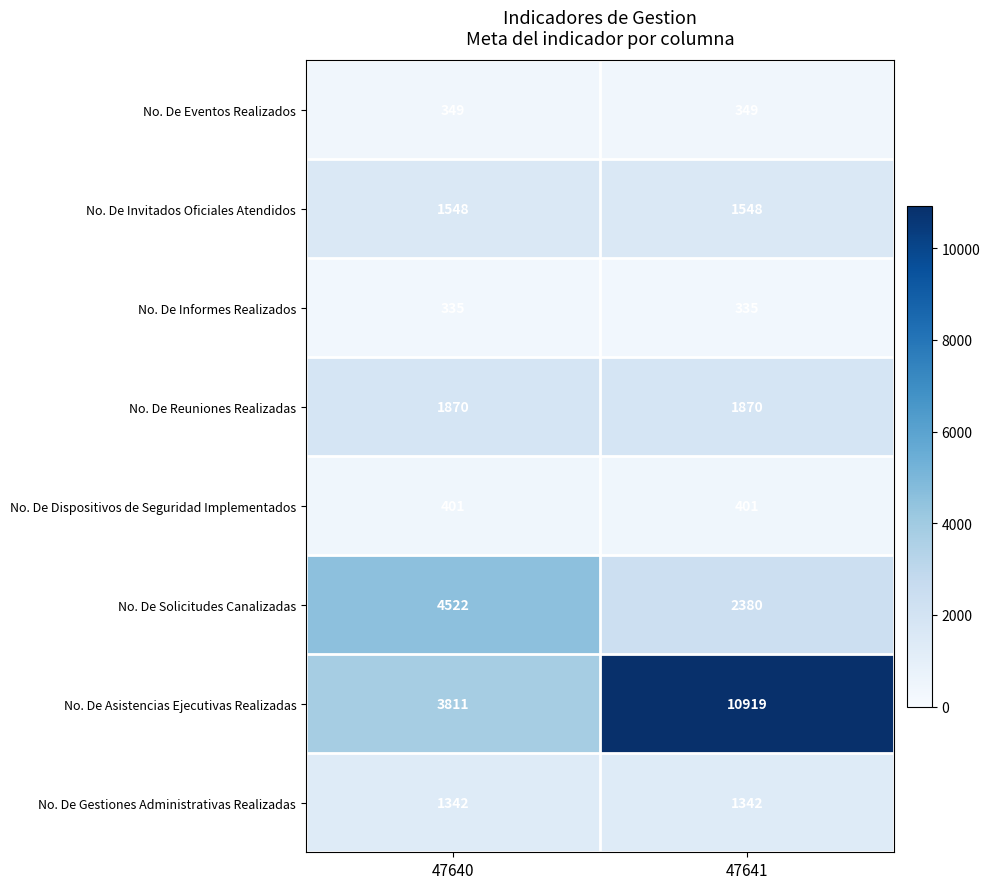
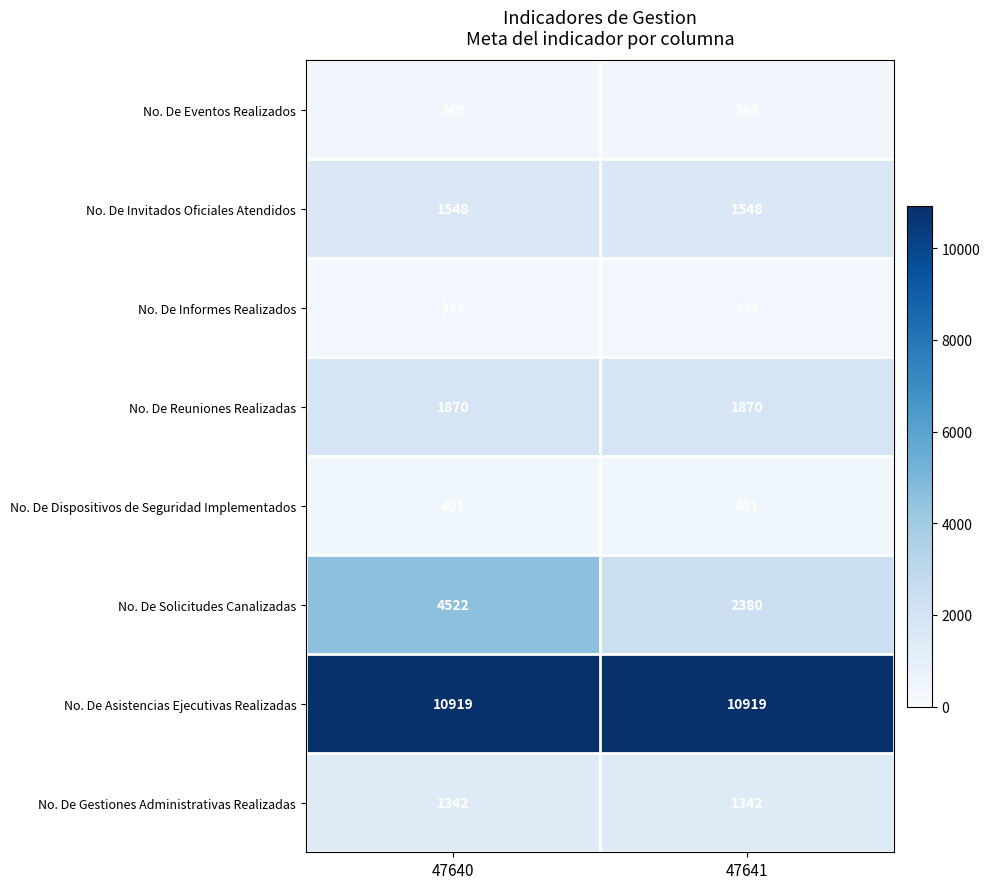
  {
    "No. De Solicitudes Canalizadas": {
      "47640": 4522,
      "47641": 2380
    },
    "No. De Asistencias Ejecutivas Realizadas": {
-     "47640": 3811,
+     "47640": 10919,
      "47641": 10919
    }
  }
